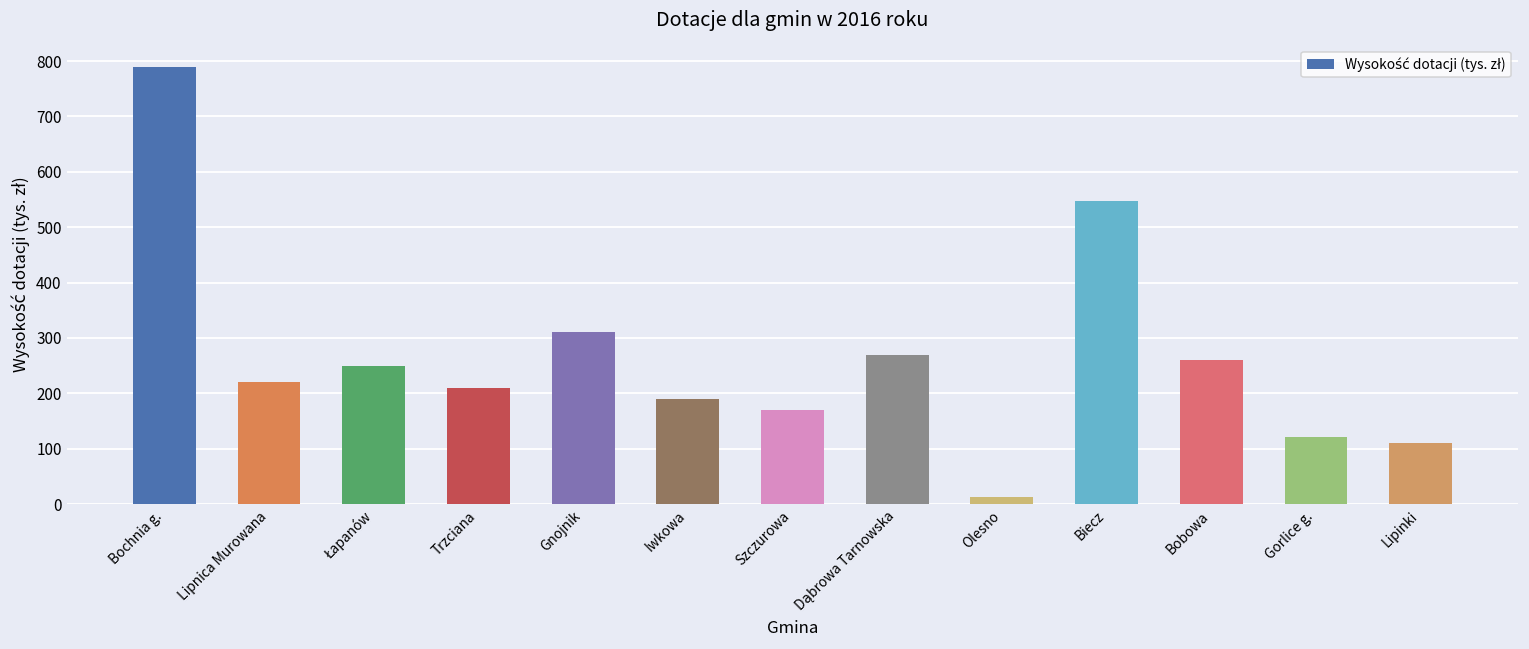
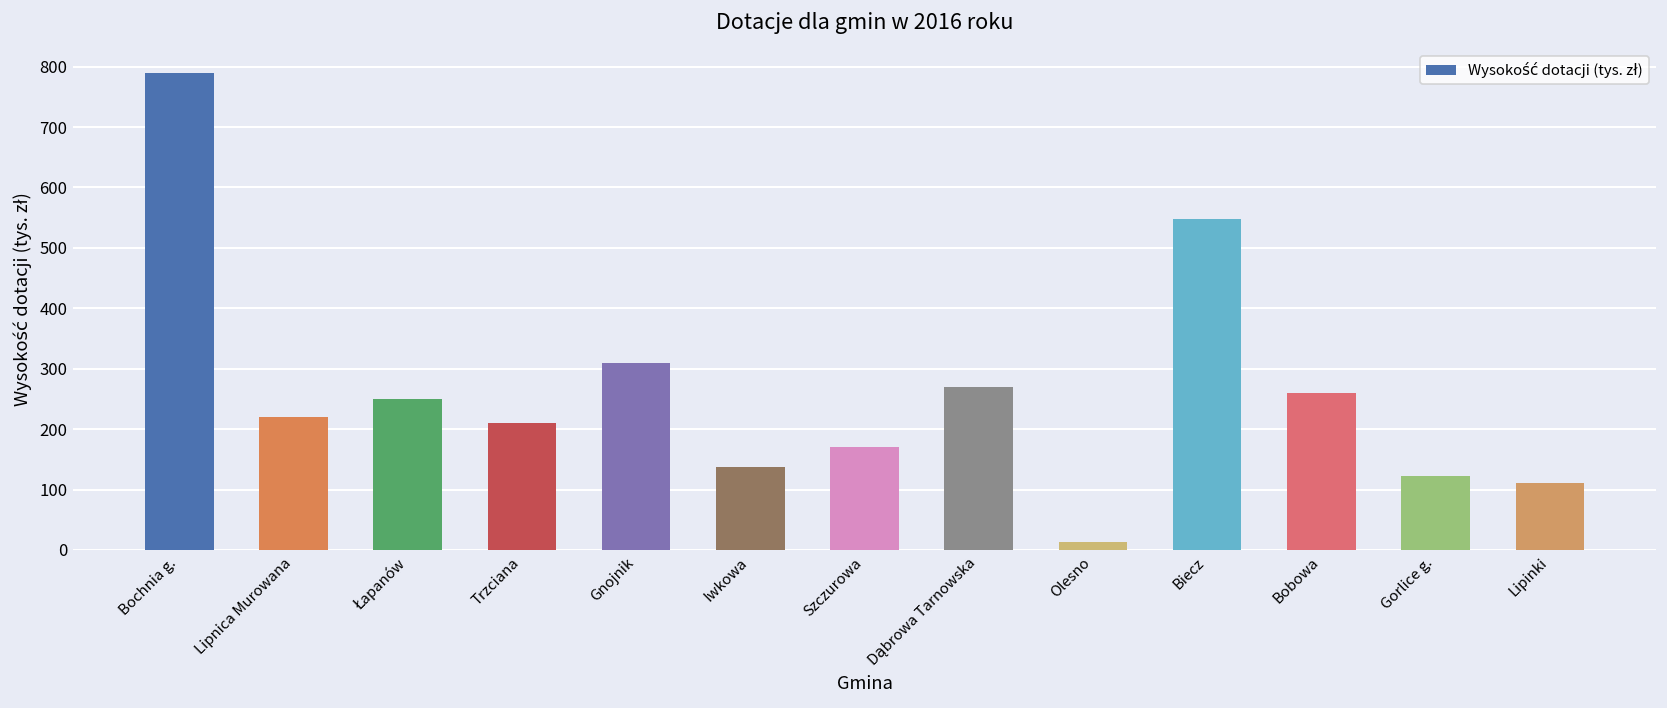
  {
    "Bochnia g.": 790,
    "Lipnica Murowana": 220,
    "Łapanów": 250,
    "Trzciana": 210,
    "Gnojnik": 310,
-   "Iwkowa": 190,
+   "Iwkowa": 140,
    "Szczurowa": 170,
    "Dąbrowa Tarnowska": 270,
    "Olesno": 10,
    "Biecz": 550,
    "Bobowa": 260,
    "Gorlice g.": 120,
    "Lipinki": 110
  }
